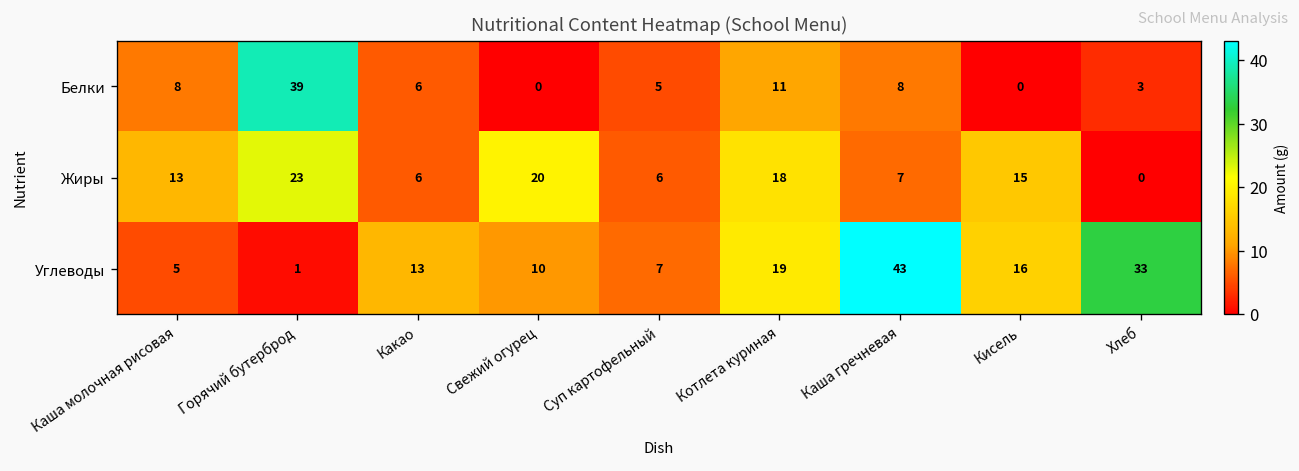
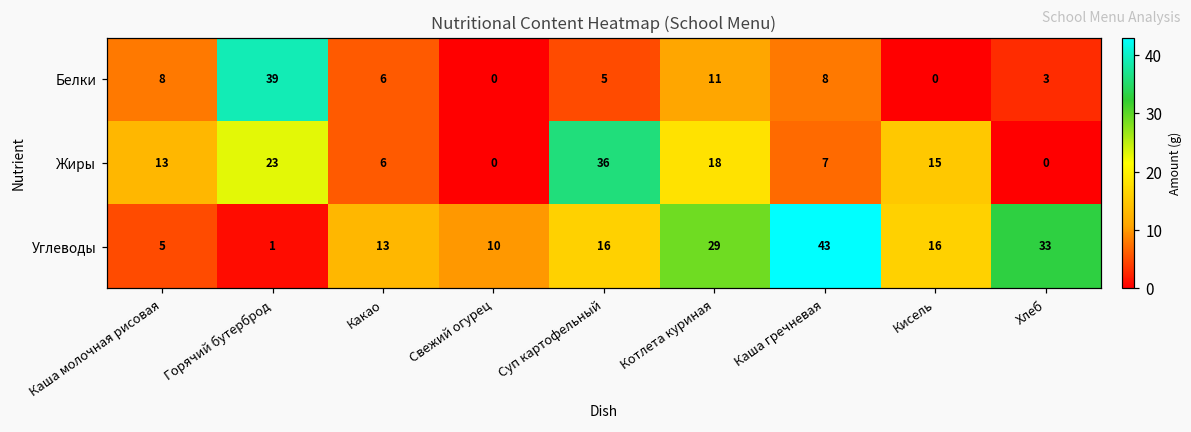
  {
    "Белки": {
      "Каша молочная рисовая": 8,
      "Горячий бутерброд": 39,
      "Какао": 6,
      "Свежий огурец": 0,
      "Суп картофельный": 5,
      "Котлета куриная": 11,
      "Каша гречневая": 8,
      "Кисель": 0,
      "Хлеб": 3
    },
    "Жиры": {
      "Каша молочная рисовая": 13,
      "Горячий бутерброд": 23,
      "Какао": 6,
-     "Свежий огурец": 20,
-     "Суп картофельный": 6,
+     "Свежий огурец": 0,
+     "Суп картофельный": 36,
      "Котлета куриная": 18,
      "Каша гречневая": 7,
      "Кисель": 15,
      "Хлеб": 0
    },
    "Углеводы": {
      "Каша молочная рисовая": 5,
      "Горячий бутерброд": 1,
      "Какао": 13,
      "Свежий огурец": 10,
-     "Суп картофельный": 7,
-     "Котлета куриная": 19,
+     "Суп картофельный": 16,
+     "Котлета куриная": 29,
      "Каша гречневая": 43,
      "Кисель": 16,
      "Хлеб": 33
    }
  }
